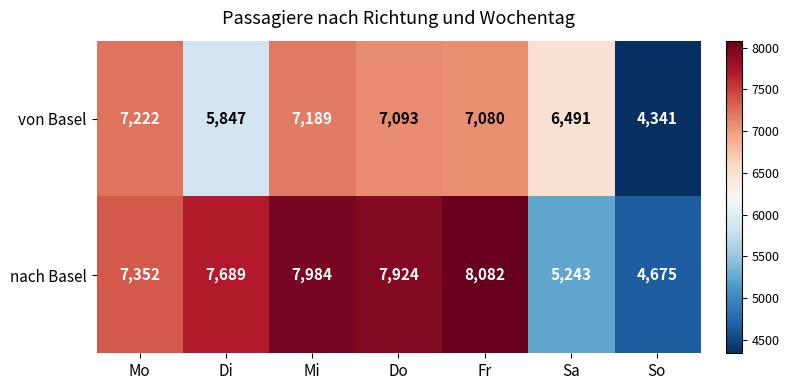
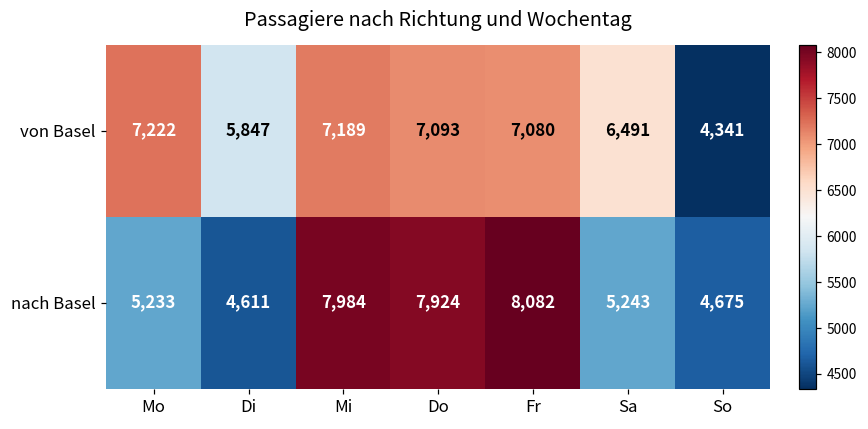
  {
    "von Basel": {
      "Mo": "7,222",
      "Di": "5,847",
      "Mi": "7,189",
      "Do": "7,093",
      "Fr": "7,080",
      "Sa": "6,491",
      "So": "4,341"
    },
    "nach Basel": {
-     "Mo": "7,352",
-     "Di": "7,689",
+     "Mo": "5,233",
+     "Di": "4,611",
      "Mi": "7,984",
      "Do": "7,924",
      "Fr": "8,082",
      "Sa": "5,243",
      "So": "4,675"
    }
  }
